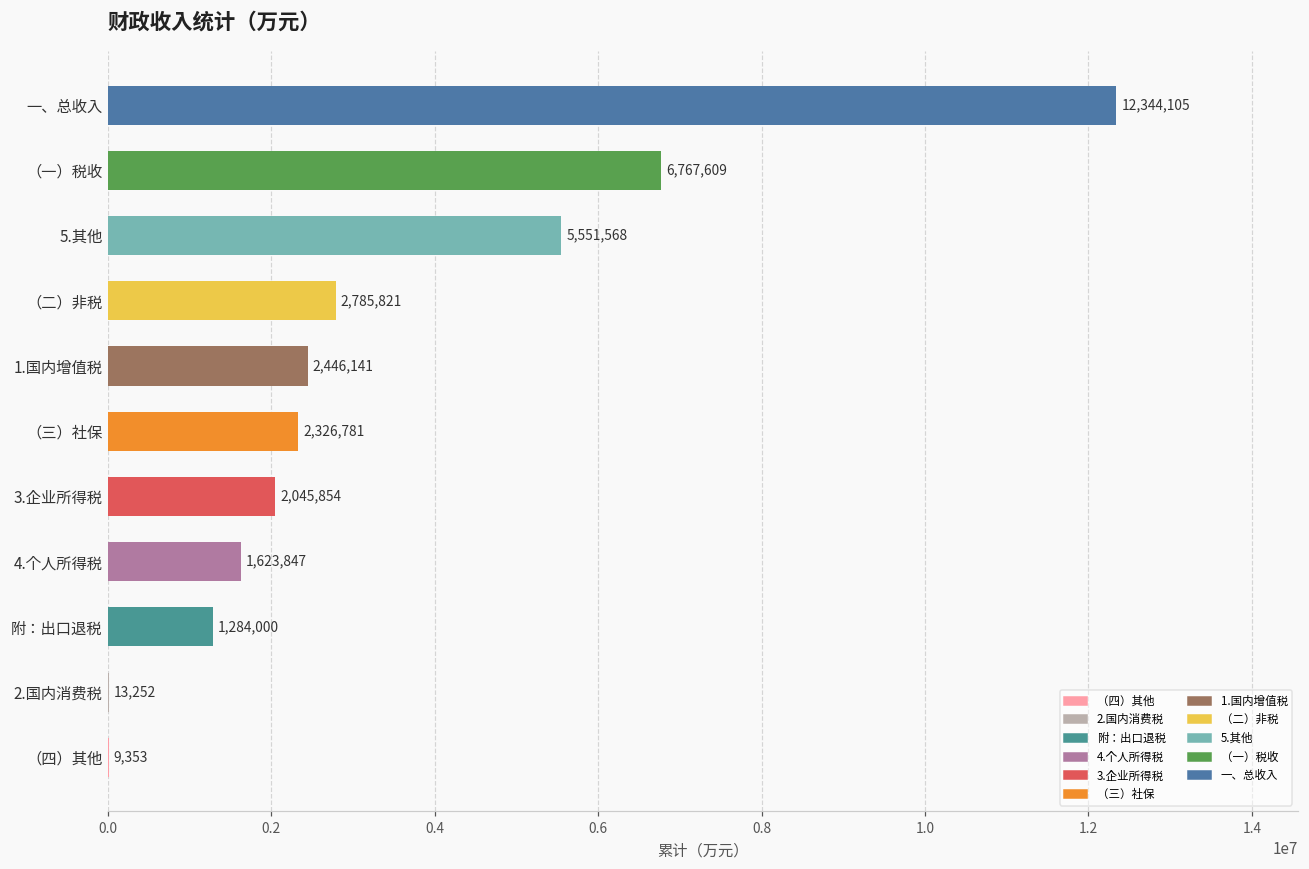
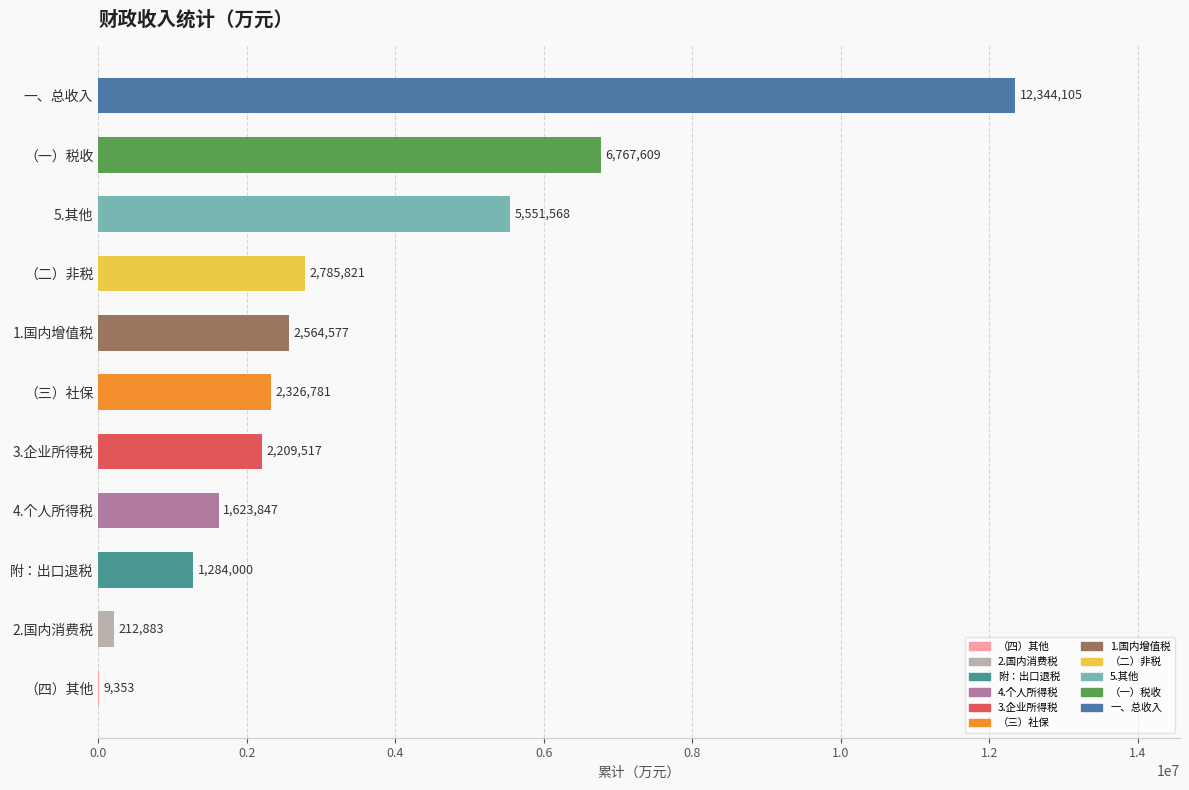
  {
    "一、总收入": "12,344,105",
    "（一）税收": "6,767,609",
    "5.其他": "5,551,568",
    "（二）非税": "2,785,821",
-   "1.国内增值税": "2,446,141",
+   "1.国内增值税": "2,564,577",
    "（三）社保": "2,326,781",
-   "3.企业所得税": "2,045,854",
+   "3.企业所得税": "2,209,517",
    "4.个人所得税": "1,623,847",
    "附：出口退税": "1,284,000",
-   "2.国内消费税": "13,252",
+   "2.国内消费税": "212,883",
    "（四）其他": "9,353"
  }
